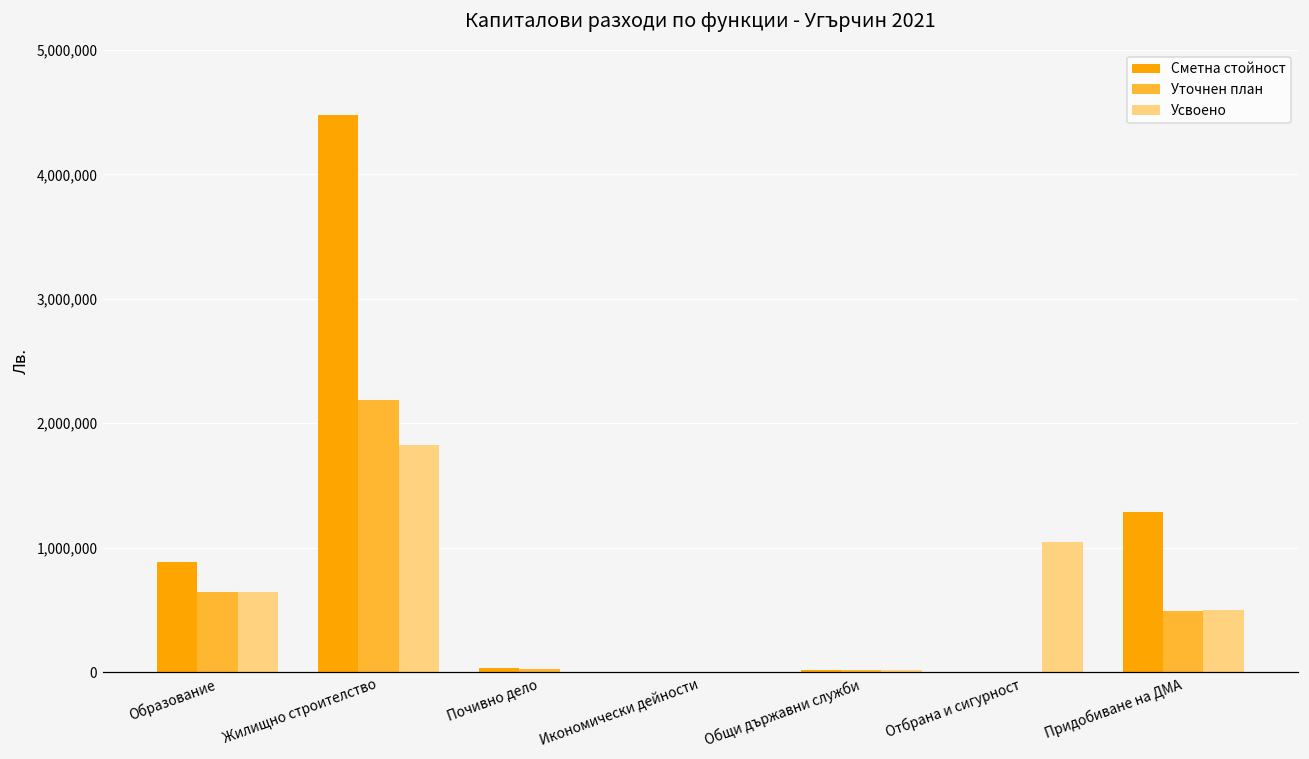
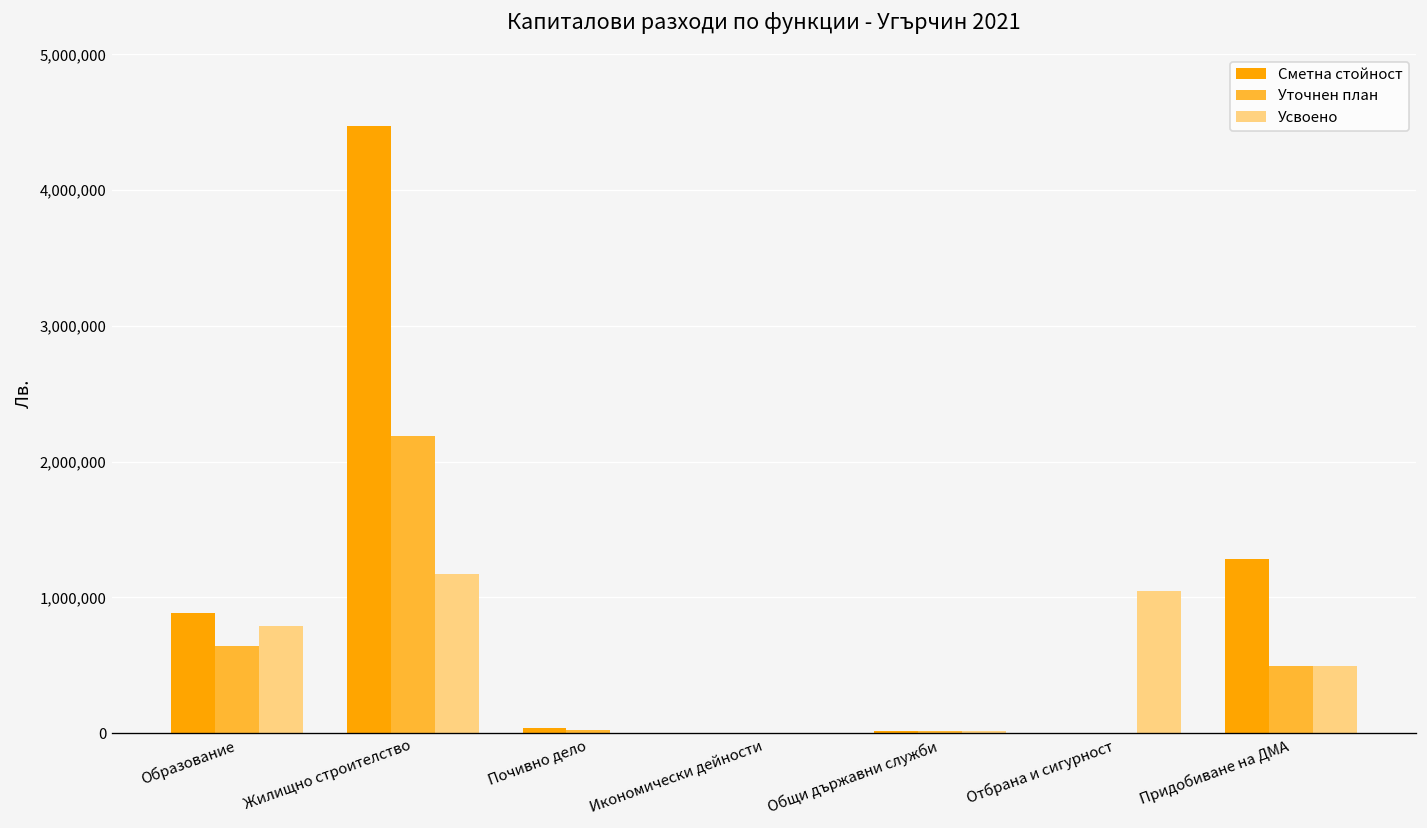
  {
    "Усвоено": {
-     "Образование": "640,000",
-     "Жилищно строителство": "1,830,000",
+     "Образование": "790,000",
+     "Жилищно строителство": "1,170,000",
      "Почивно дело": "0",
      "Икономически дейности": "0",
      "Отбрана и сигурност": "1,050,000",
      "Придобиване на ДМА": "500,000"
    }
  }
